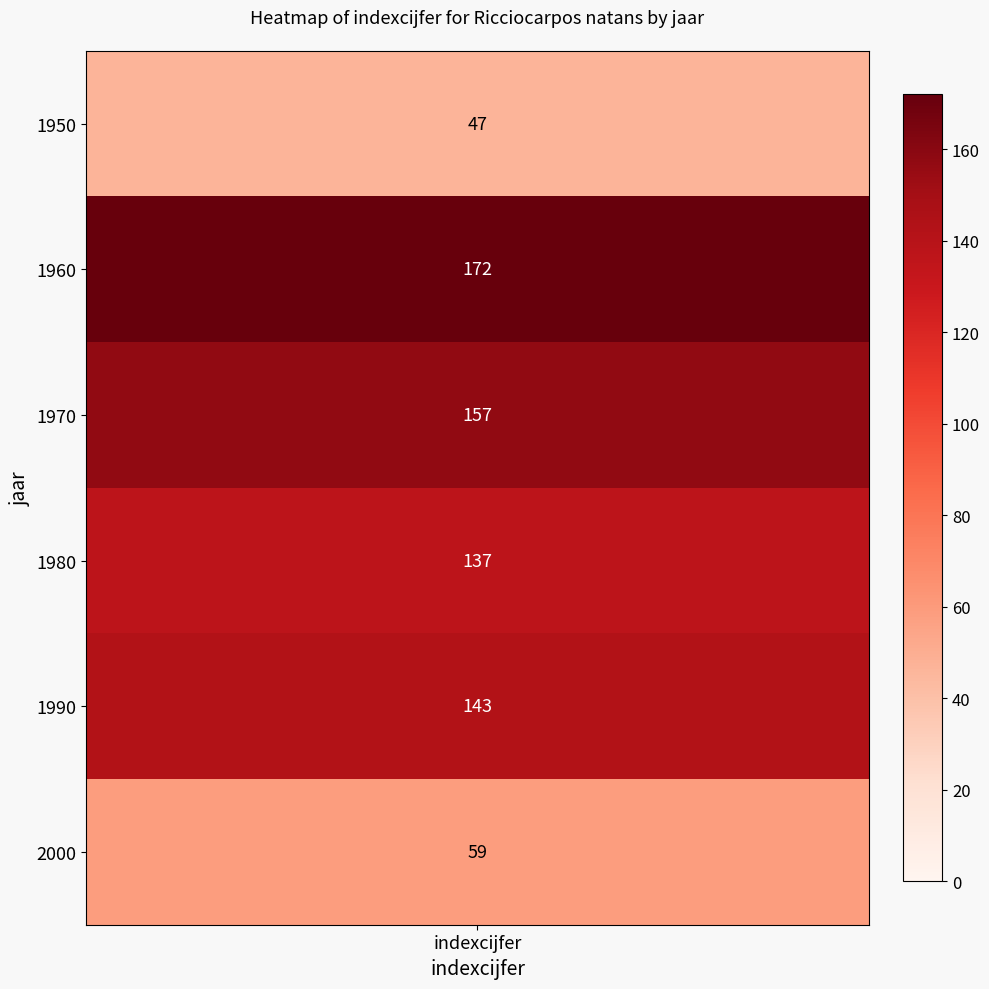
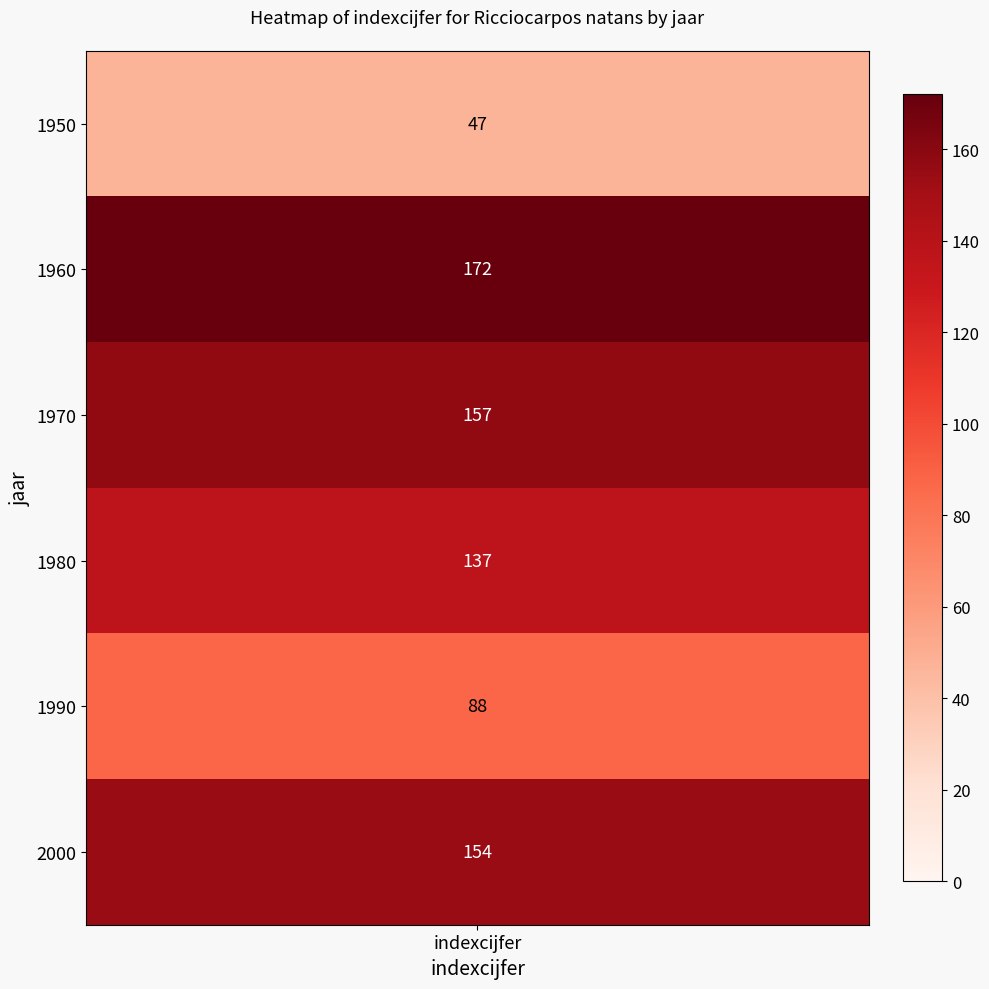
  {
    "1950": {
      "indexcijfer": 47
    },
    "1960": {
      "indexcijfer": 172
    },
    "1970": {
      "indexcijfer": 157
    },
    "1980": {
      "indexcijfer": 137
    },
    "1990": {
-     "indexcijfer": 143
+     "indexcijfer": 88
    },
    "2000": {
-     "indexcijfer": 59
+     "indexcijfer": 154
    }
  }
